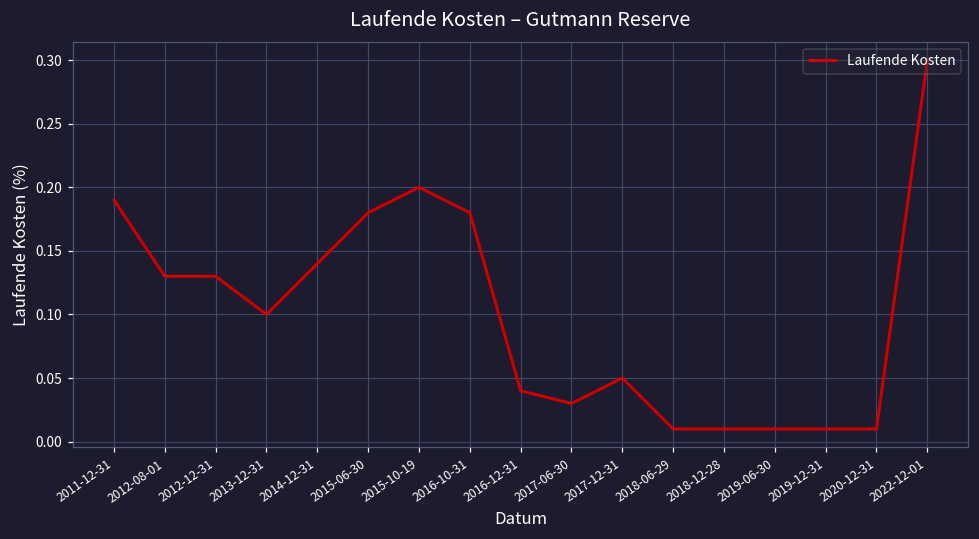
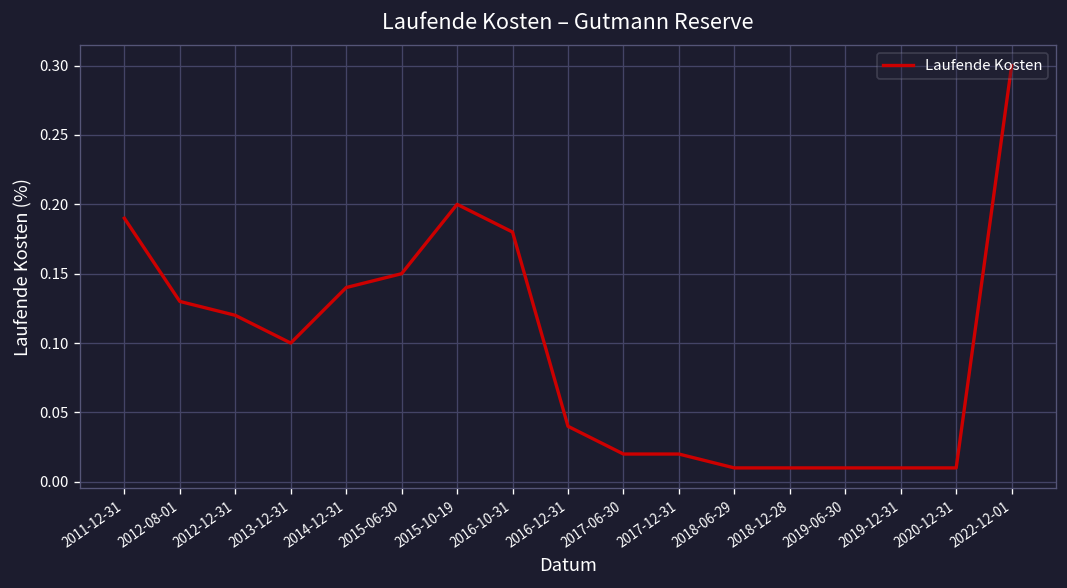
  {
    "2011-12-31": 0.19,
    "2012-08-01": 0.13,
-   "2012-12-31": 0.13,
+   "2012-12-31": 0.12,
    "2013-12-31": 0.10,
    "2014-12-31": 0.14,
-   "2015-06-30": 0.18,
+   "2015-06-30": 0.15,
    "2015-10-19": 0.20,
    "2016-10-31": 0.18,
    "2016-12-31": 0.04,
-   "2017-06-30": 0.03,
-   "2017-12-31": 0.05,
+   "2017-06-30": 0.02,
+   "2017-12-31": 0.02,
    "2018-06-29": 0.01,
    "2018-12-28": 0.01,
    "2019-06-30": 0.01,
    "2019-12-31": 0.01,
    "2020-12-31": 0.01
  }
